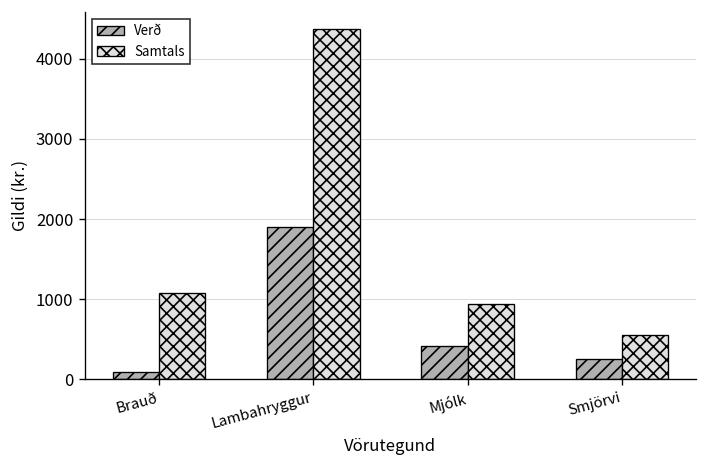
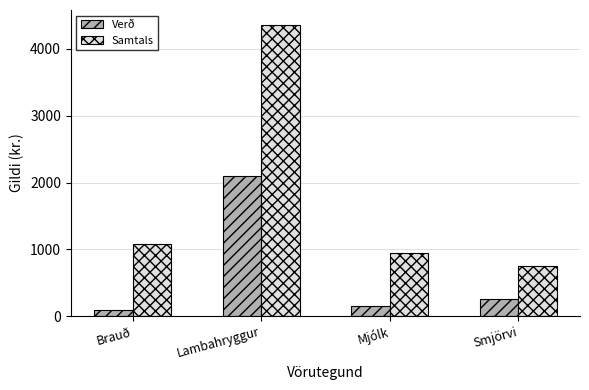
  {
    "Verð": {
      "Brauð": 100,
-     "Lambahryggur": 1900,
-     "Mjólk": 400,
+     "Lambahryggur": 2100,
+     "Mjólk": 100,
      "Smjörvi": 300
    },
    "Samtals": {
      "Brauð": 1100,
      "Lambahryggur": 4400,
      "Mjólk": 900,
-     "Smjörvi": 600
+     "Smjörvi": 800
    }
  }
